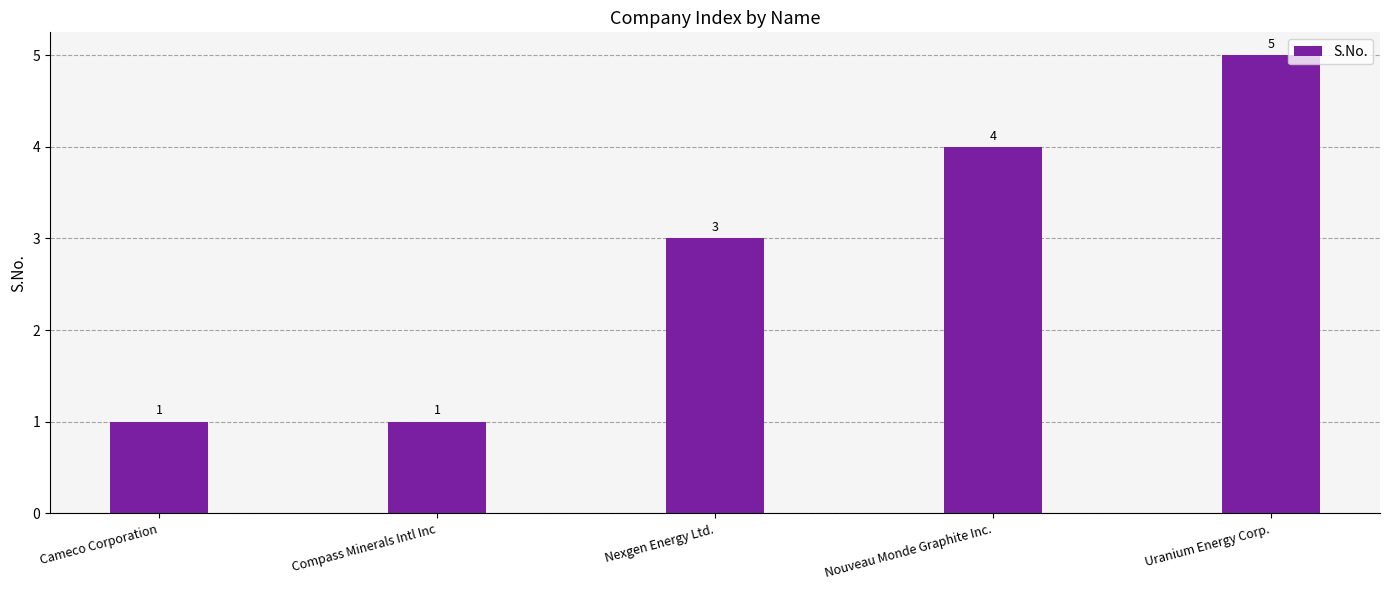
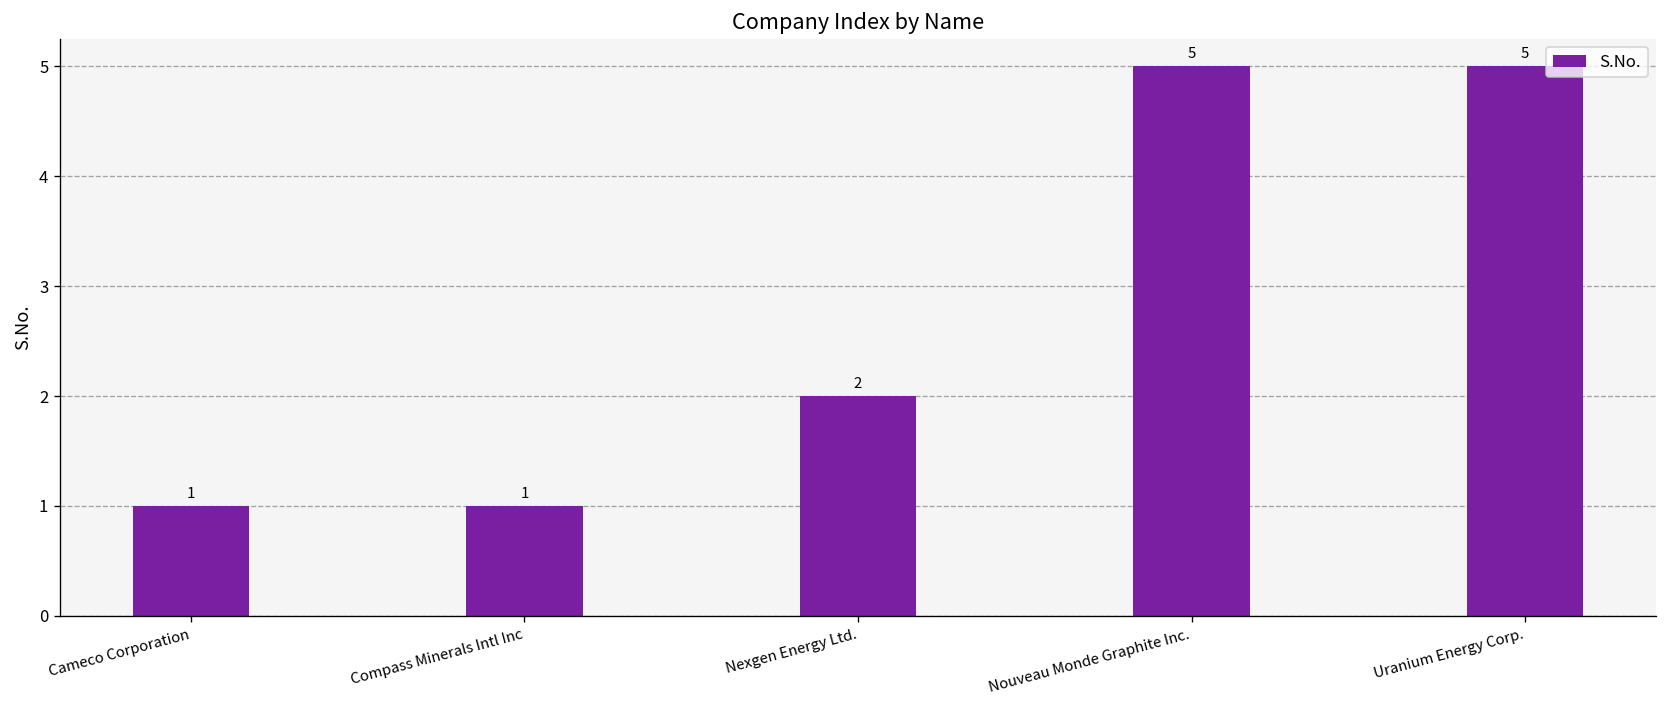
  {
    "Cameco Corporation": 1,
    "Compass Minerals Intl Inc": 1,
-   "Nexgen Energy Ltd.": 3,
-   "Nouveau Monde Graphite Inc.": 4,
+   "Nexgen Energy Ltd.": 2,
+   "Nouveau Monde Graphite Inc.": 5,
    "Uranium Energy Corp.": 5
  }
